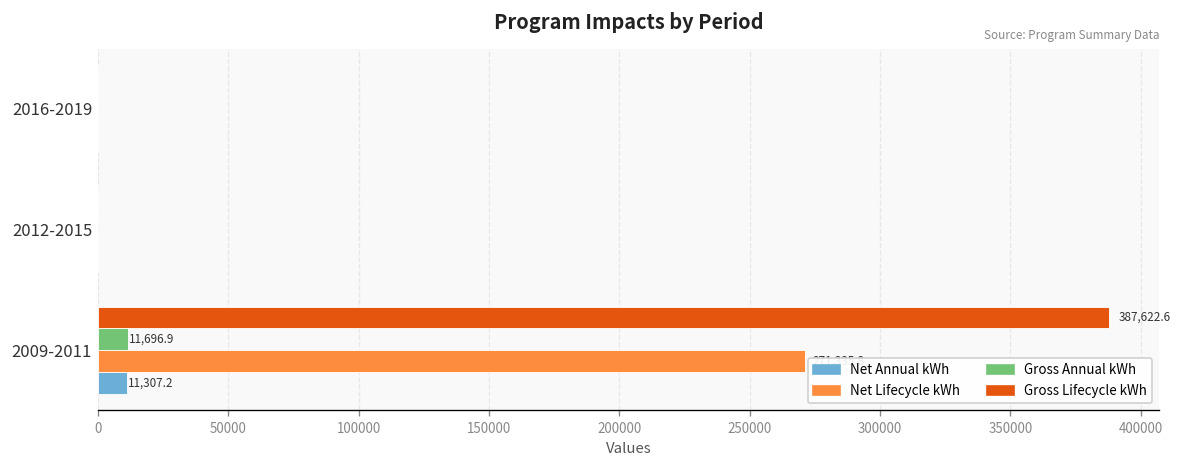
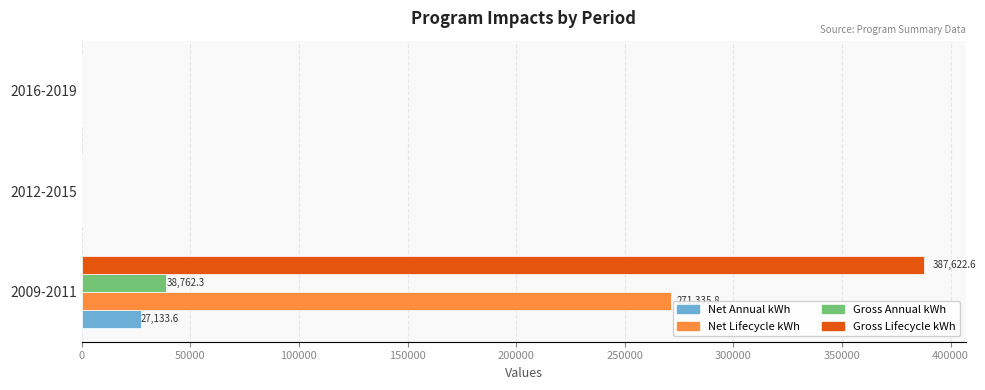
  {
    "Net Annual kWh": {
-     "2009-2011": "11,307.2"
+     "2009-2011": "27,133.6"
    },
    "Net Lifecycle kWh": {
      "2016-2019": "0",
      "2012-2015": "0"
    },
    "Gross Annual kWh": {
-     "2009-2011": "11,696.9"
+     "2009-2011": "38,762.3"
    },
    "Gross Lifecycle kWh": {
      "2009-2011": "387,622.6"
    }
  }
